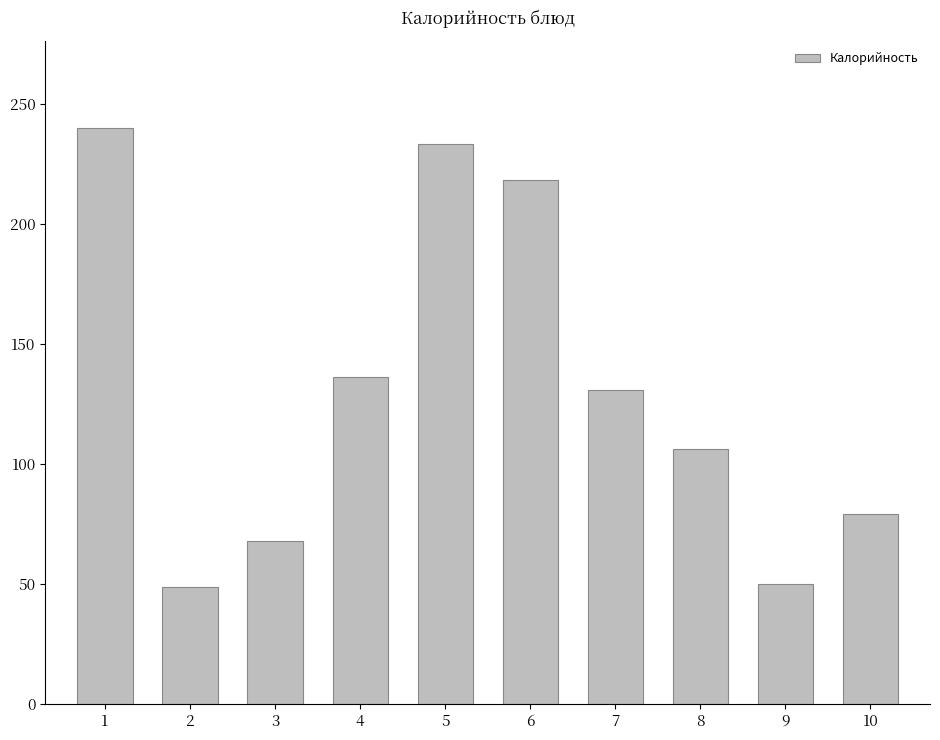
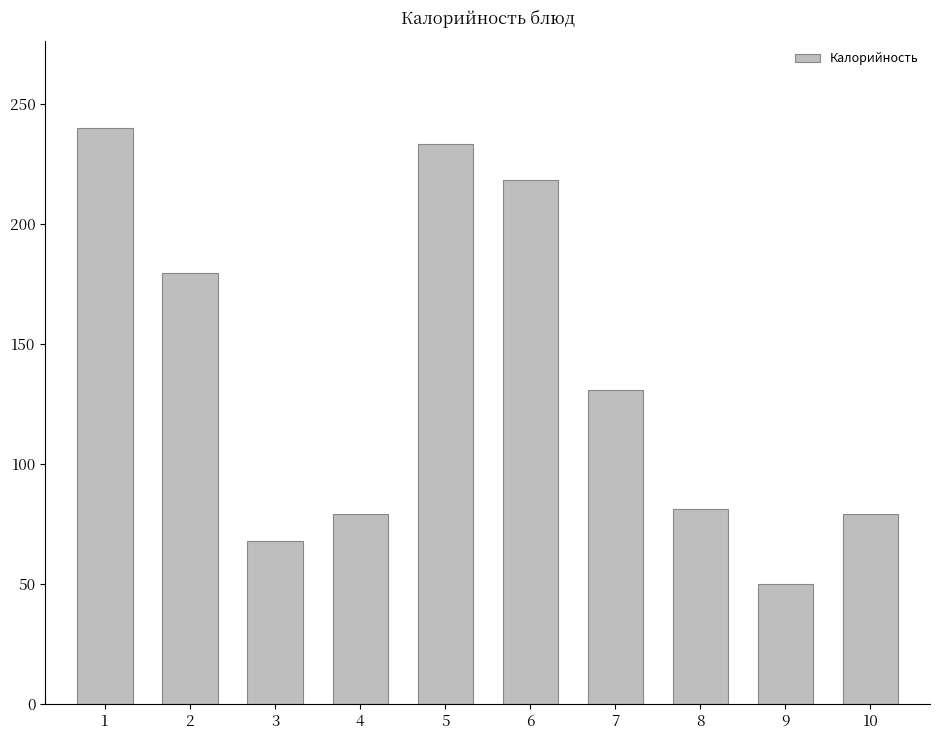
  {
    "1": 240,
-   "2": 49,
+   "2": 180,
    "3": 68,
-   "4": 136,
+   "4": 79,
    "5": 233,
    "6": 218,
    "7": 131,
-   "8": 106,
+   "8": 81,
    "9": 50,
    "10": 79
  }
